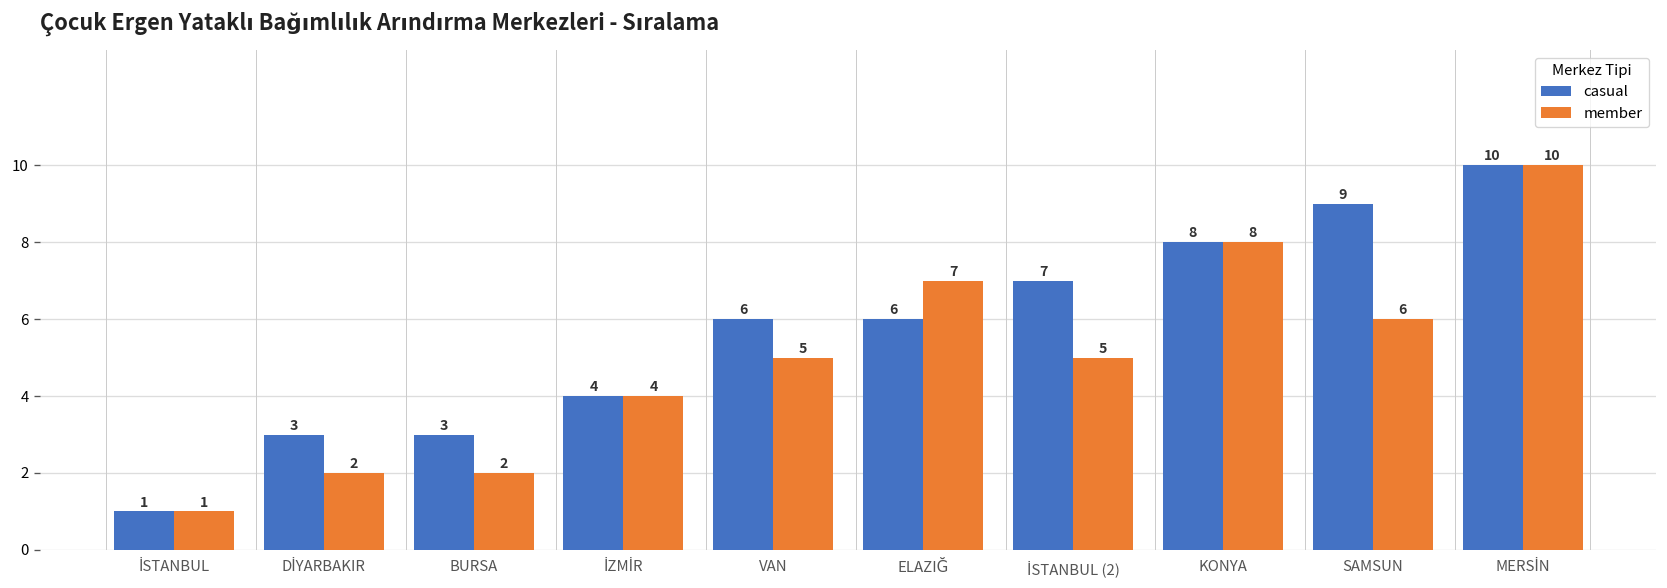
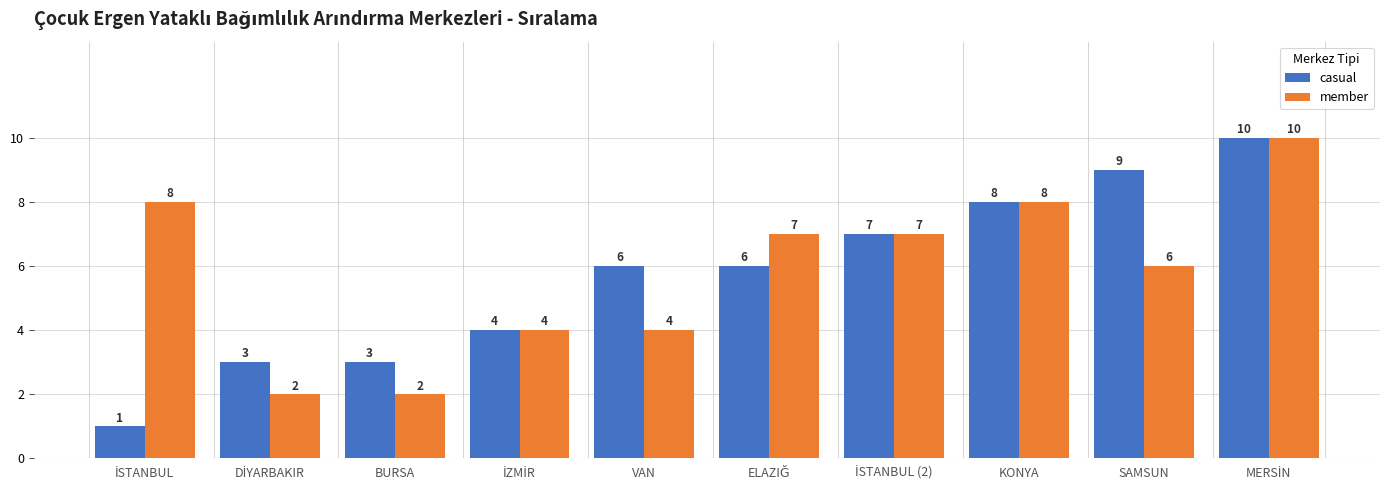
  {
    "casual": {
      "İSTANBUL": 1,
      "DİYARBAKIR": 3,
      "BURSA": 3,
      "İZMİR": 4,
      "VAN": 6,
      "ELAZIĞ": 6,
      "İSTANBUL (2)": 7,
      "KONYA": 8,
      "SAMSUN": 9,
      "MERSİN": 10
    },
    "member": {
-     "İSTANBUL": 1,
+     "İSTANBUL": 8,
      "DİYARBAKIR": 2,
      "BURSA": 2,
      "İZMİR": 4,
-     "VAN": 5,
+     "VAN": 4,
      "ELAZIĞ": 7,
-     "İSTANBUL (2)": 5,
+     "İSTANBUL (2)": 7,
      "KONYA": 8,
      "SAMSUN": 6,
      "MERSİN": 10
    }
  }
